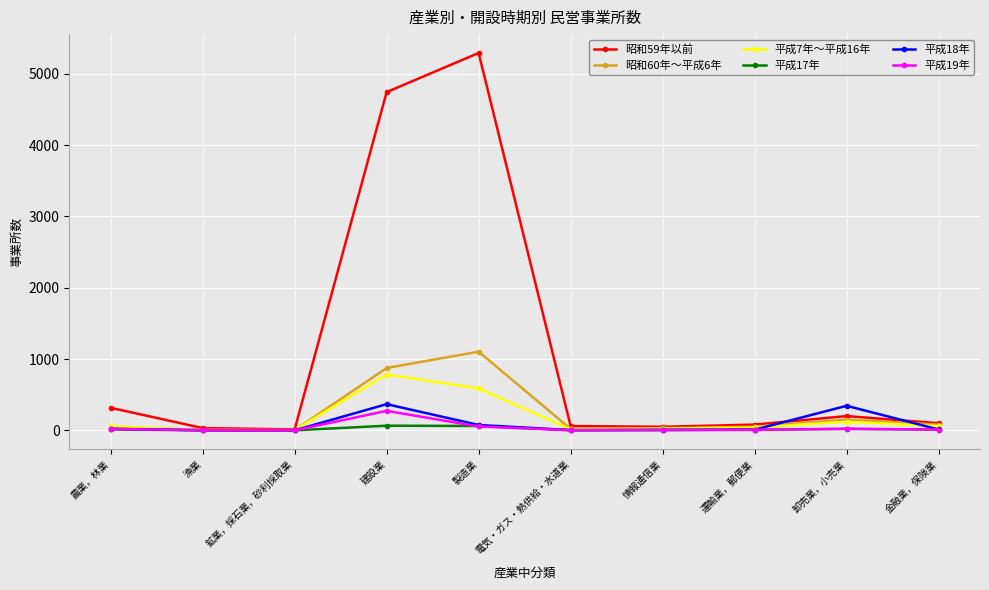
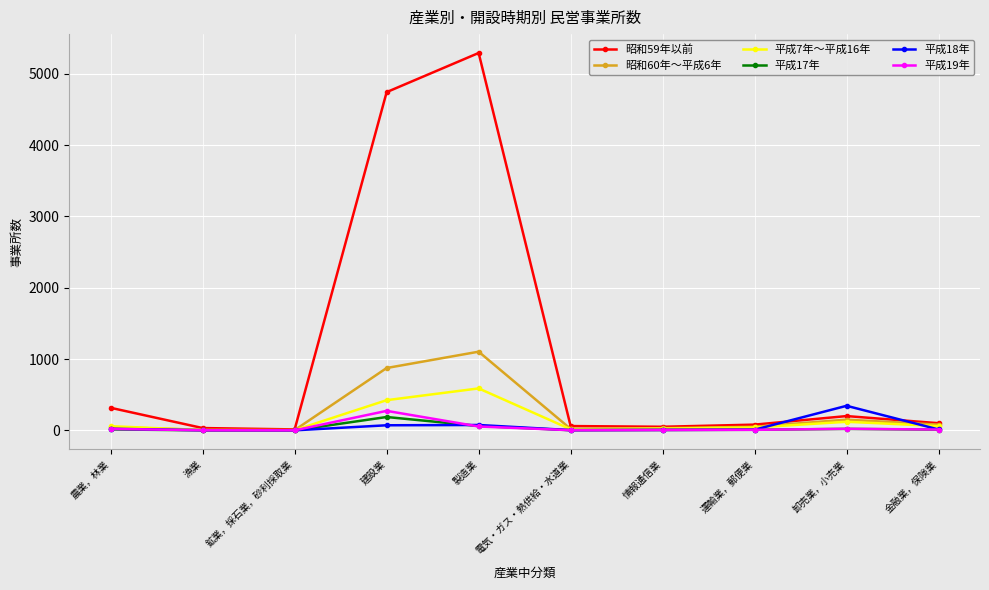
  {
    "昭和59年以前": {
      "農業，林業": 300,
      "建設業": 4700,
      "製造業": 5300,
      "電気・ガス・熱供給・水道業": 100,
      "卸売業，小売業": 200
    },
    "昭和60年〜平成6年": {
      "建設業": 900,
      "製造業": 1100
    },
    "平成7年〜平成16年": {
-     "建設業": 800,
+     "建設業": 400,
      "製造業": 600
    },
    "平成17年": {
-     "建設業": 100
+     "建設業": 200
    },
    "平成18年": {
-     "建設業": 400,
+     "建設業": 100,
      "卸売業，小売業": 300
    },
    "平成19年": {
      "建設業": 300
    }
  }
